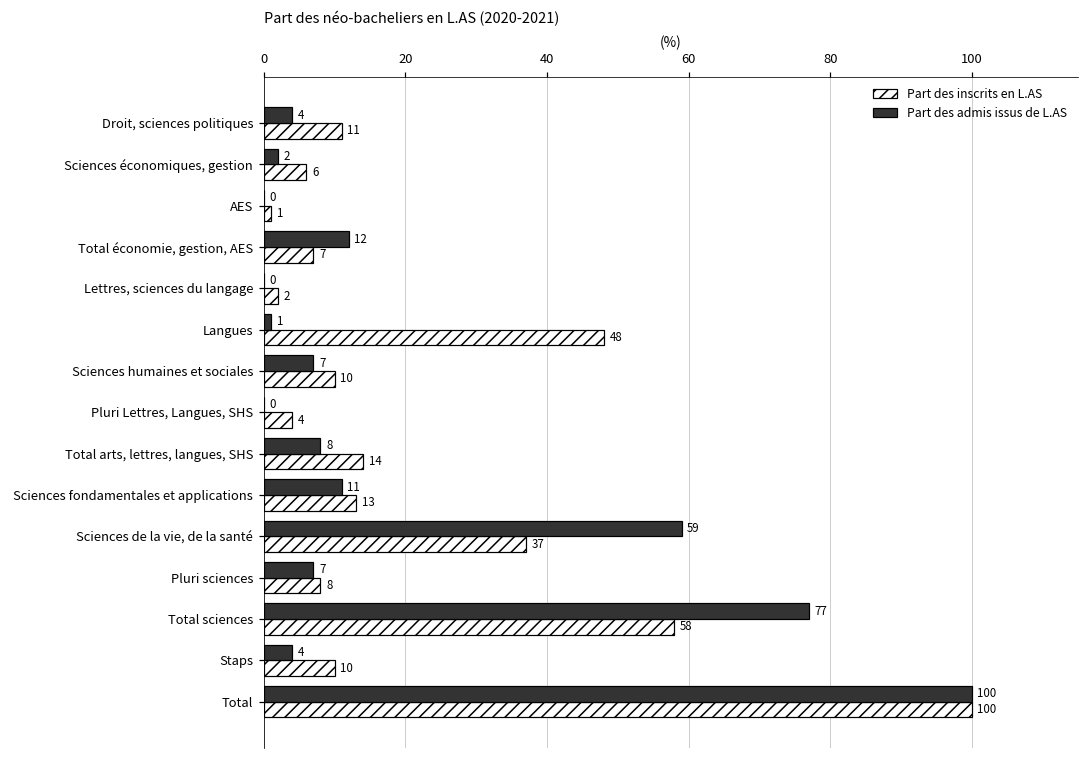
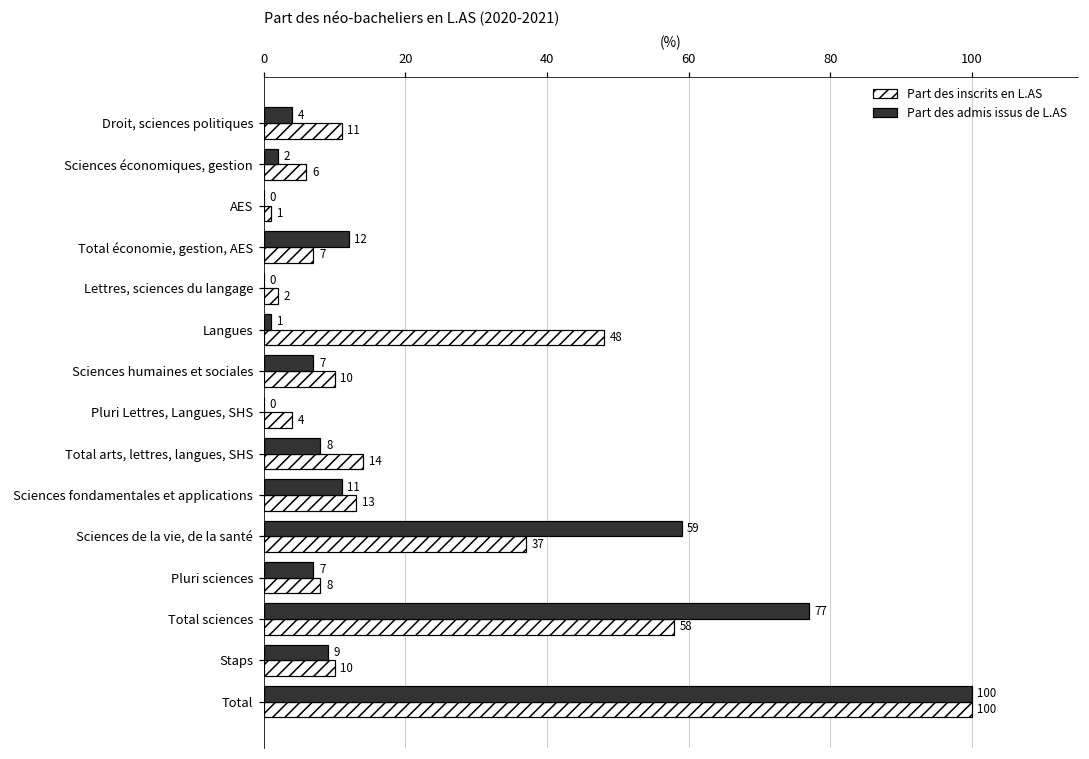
  {
    "Part des inscrits en L.AS": {
      "Droit, sciences politiques": 11,
      "Sciences économiques, gestion": 6,
      "AES": 1,
      "Total économie, gestion, AES": 7,
      "Lettres, sciences du langage": 2,
      "Langues": 48,
      "Sciences humaines et sociales": 10,
      "Pluri Lettres, Langues, SHS": 4,
      "Total arts, lettres, langues, SHS": 14,
      "Sciences fondamentales et applications": 13,
      "Sciences de la vie, de la santé": 37,
      "Pluri sciences": 8,
      "Total sciences": 58,
      "Staps": 10,
      "Total": 100
    },
    "Part des admis issus de L.AS": {
      "Droit, sciences politiques": 4,
      "Sciences économiques, gestion": 2,
      "AES": 0,
      "Total économie, gestion, AES": 12,
      "Lettres, sciences du langage": 0,
      "Langues": 1,
      "Sciences humaines et sociales": 7,
      "Pluri Lettres, Langues, SHS": 0,
      "Total arts, lettres, langues, SHS": 8,
      "Sciences fondamentales et applications": 11,
      "Sciences de la vie, de la santé": 59,
      "Pluri sciences": 7,
      "Total sciences": 77,
-     "Staps": 4,
+     "Staps": 9,
      "Total": 100
    }
  }
